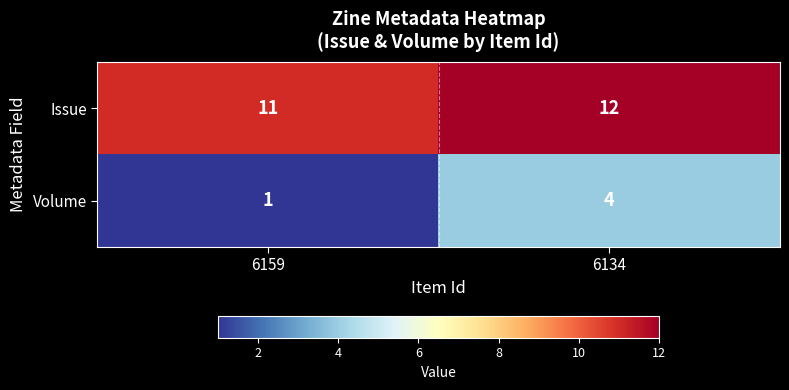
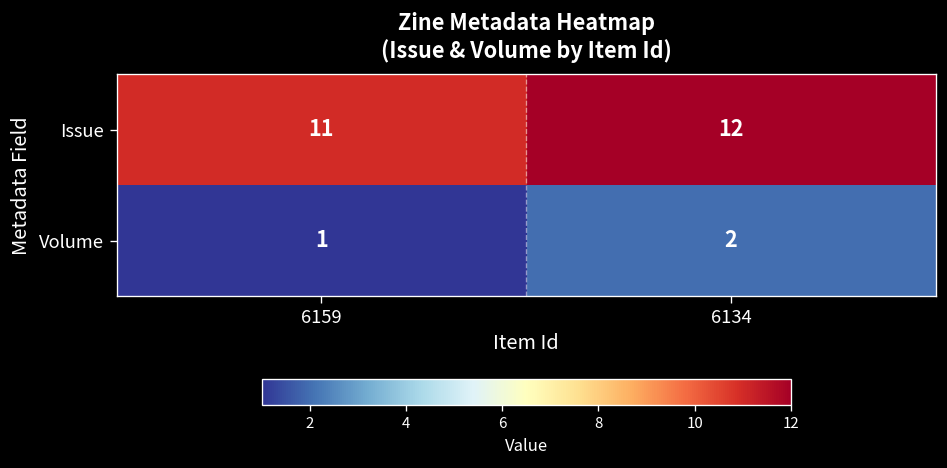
  {
    "Issue": {
      "6159": 11,
      "6134": 12
    },
    "Volume": {
      "6159": 1,
-     "6134": 4
+     "6134": 2
    }
  }
